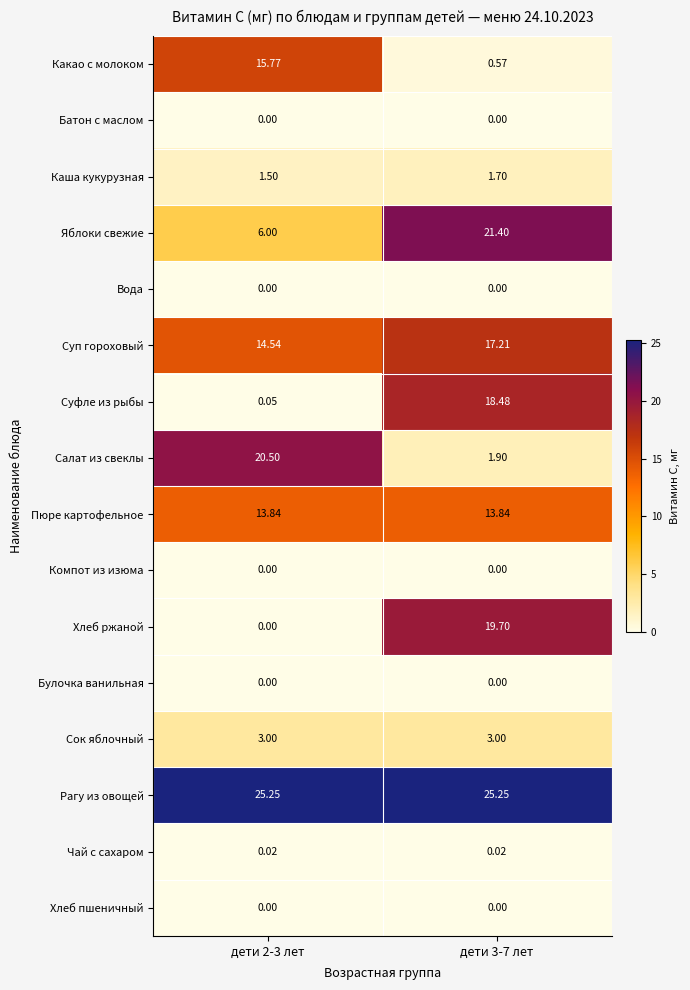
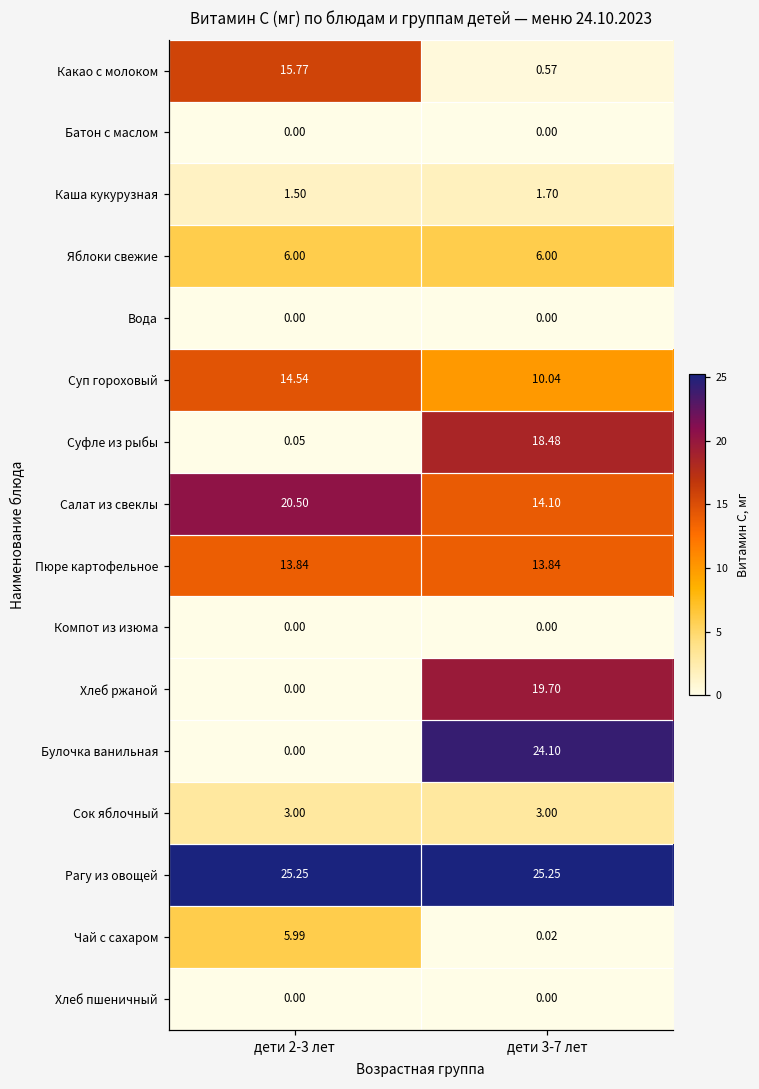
  {
    "Какао с молоком": {
      "дети 2-3 лет": 15.77,
      "дети 3-7 лет": 0.57
    },
    "Батон с маслом": {
      "дети 2-3 лет": 0.00,
      "дети 3-7 лет": 0.00
    },
    "Каша кукурузная": {
      "дети 2-3 лет": 1.50,
      "дети 3-7 лет": 1.70
    },
    "Яблоки свежие": {
      "дети 2-3 лет": 6.00,
-     "дети 3-7 лет": 21.40
+     "дети 3-7 лет": 6.00
    },
    "Вода": {
      "дети 2-3 лет": 0.00,
      "дети 3-7 лет": 0.00
    },
    "Суп гороховый": {
      "дети 2-3 лет": 14.54,
-     "дети 3-7 лет": 17.21
+     "дети 3-7 лет": 10.04
    },
    "Суфле из рыбы": {
      "дети 2-3 лет": 0.05,
      "дети 3-7 лет": 18.48
    },
    "Салат из свеклы": {
      "дети 2-3 лет": 20.50,
-     "дети 3-7 лет": 1.90
+     "дети 3-7 лет": 14.10
    },
    "Пюре картофельное": {
      "дети 2-3 лет": 13.84,
      "дети 3-7 лет": 13.84
    },
    "Компот из изюма": {
      "дети 2-3 лет": 0.00,
      "дети 3-7 лет": 0.00
    },
    "Хлеб ржаной": {
      "дети 2-3 лет": 0.00,
      "дети 3-7 лет": 19.70
    },
    "Булочка ванильная": {
      "дети 2-3 лет": 0.00,
-     "дети 3-7 лет": 0.00
+     "дети 3-7 лет": 24.10
    },
    "Сок яблочный": {
      "дети 2-3 лет": 3.00,
      "дети 3-7 лет": 3.00
    },
    "Рагу из овощей": {
      "дети 2-3 лет": 25.25,
      "дети 3-7 лет": 25.25
    },
    "Чай с сахаром": {
-     "дети 2-3 лет": 0.02,
+     "дети 2-3 лет": 5.99,
      "дети 3-7 лет": 0.02
    },
    "Хлеб пшеничный": {
      "дети 2-3 лет": 0.00,
      "дети 3-7 лет": 0.00
    }
  }
